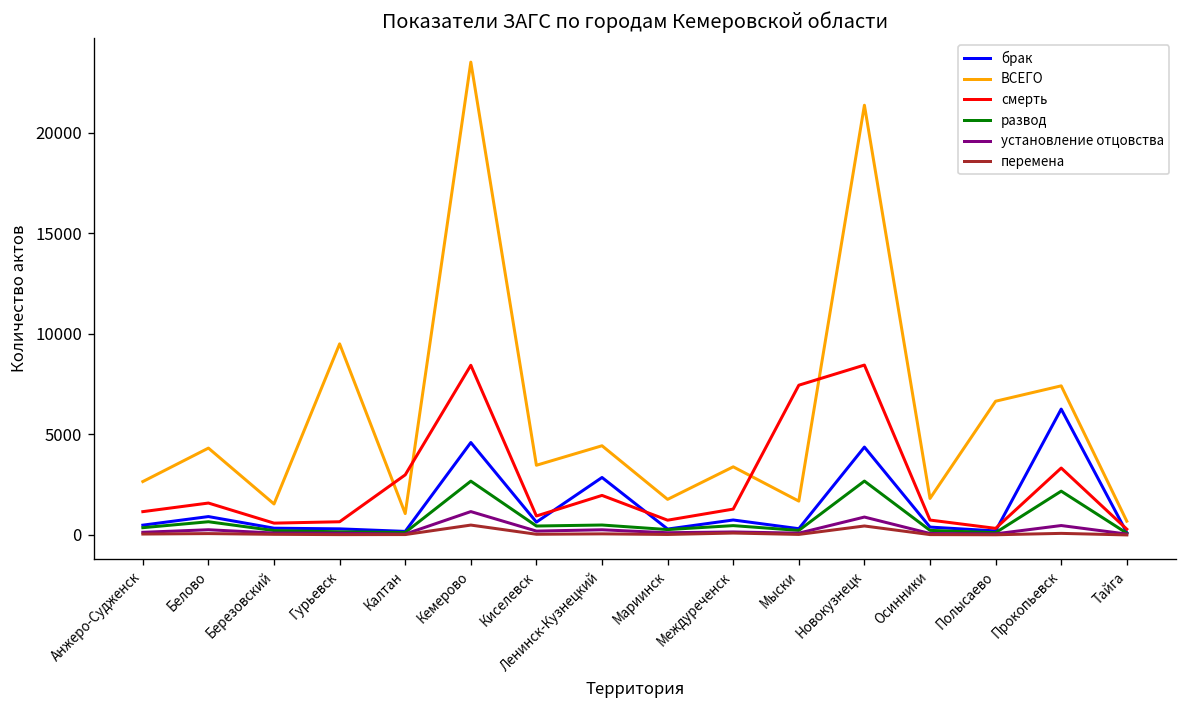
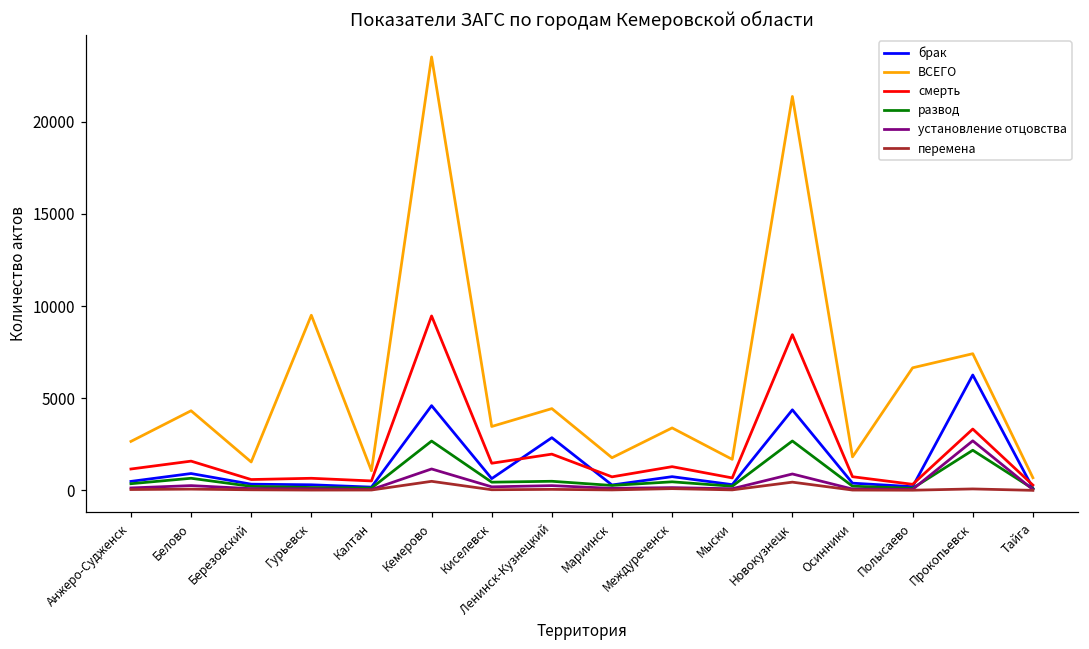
  {
    "брак": {
      "Белово": 900,
      "Кемерово": 4600,
      "Киселевск": 600,
      "Ленинск-Кузнецкий": 2900,
      "Междуреченск": 700,
      "Новокузнецк": 4400,
      "Осинники": 400,
      "Прокопьевск": 6300
    },
    "ВСЕГО": {
      "Анжеро-Судженск": 2700,
      "Белово": 4300,
      "Березовский": 1500,
      "Гурьевск": 9500,
      "Калтан": 1100,
      "Кемерово": 23500,
      "Киселевск": 3500,
      "Ленинск-Кузнецкий": 4400,
      "Мариинск": 1800,
      "Междуреченск": 3400,
      "Мыски": 1700,
      "Новокузнецк": 21400,
      "Осинники": 1800,
      "Полысаево": 6700,
      "Прокопьевск": 7400,
      "Тайга": 700
    },
    "смерть": {
      "Анжеро-Судженск": 1200,
      "Белово": 1600,
      "Березовский": 600,
      "Гурьевск": 700,
-     "Калтан": 3000,
-     "Кемерово": 8400,
-     "Киселевск": 900,
+     "Калтан": 500,
+     "Кемерово": 9500,
+     "Киселевск": 1500,
      "Ленинск-Кузнецкий": 2000,
      "Мариинск": 700,
      "Междуреченск": 1300,
-     "Мыски": 7500,
+     "Мыски": 700,
      "Новокузнецк": 8500,
      "Осинники": 700,
      "Прокопьевск": 3300,
      "Тайга": 300
    },
    "развод": {
      "Белово": 700,
      "Кемерово": 2700,
      "Киселевск": 400,
      "Ленинск-Кузнецкий": 500,
      "Междуреченск": 500,
      "Новокузнецк": 2700,
      "Осинники": 200,
      "Прокопьевск": 2200
    },
    "установление отцовства": {
      "Белово": 300,
      "Кемерово": 1200,
      "Киселевск": 200,
      "Ленинск-Кузнецкий": 300,
      "Новокузнецк": 900,
-     "Прокопьевск": 500
+     "Прокопьевск": 2700
    },
    "перемена": {
      "Белово": 100,
      "Кемерово": 500,
      "Киселевск": 0,
      "Ленинск-Кузнецкий": 100,
      "Новокузнецк": 400,
      "Прокопьевск": 100
    }
  }
